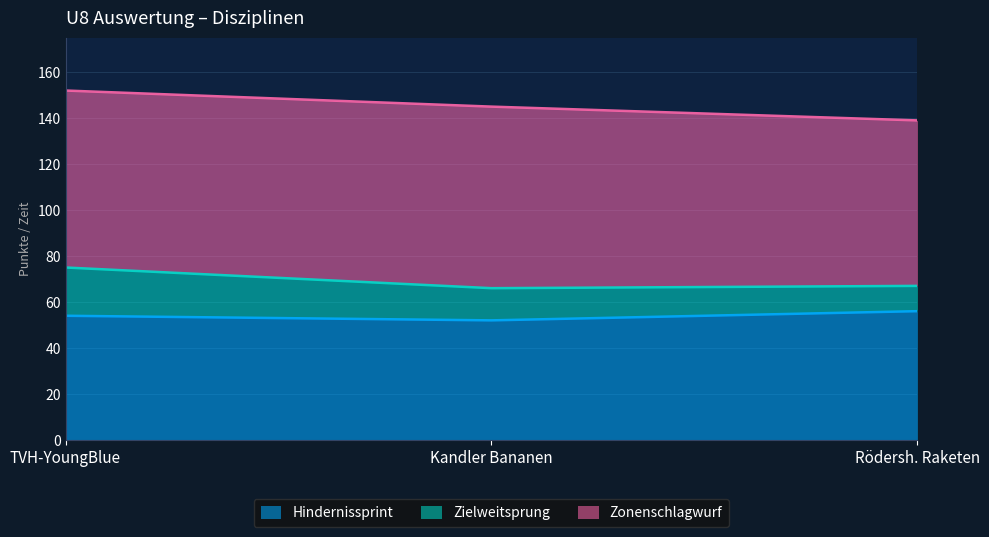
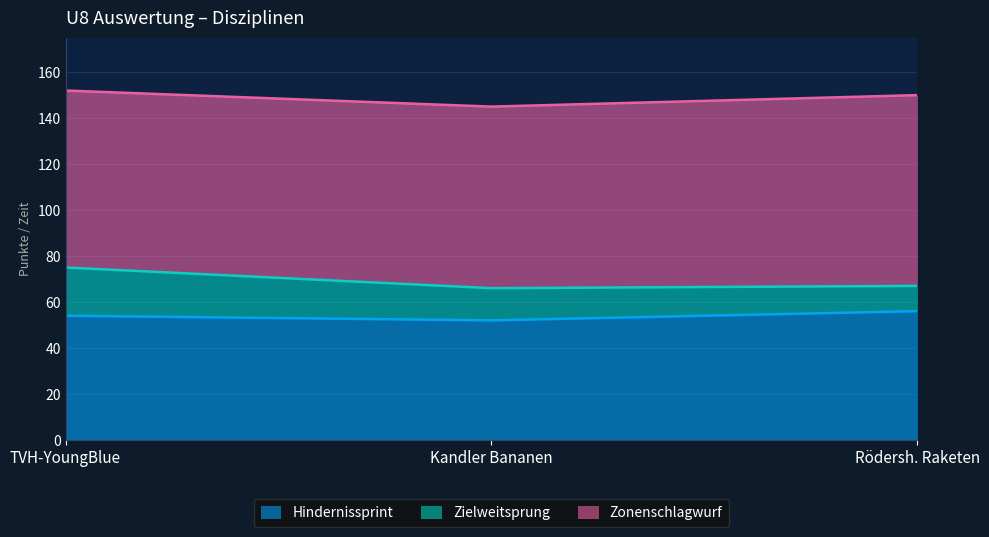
  {
    "Zonenschlagwurf": {
      "TVH-YoungBlue": 77,
      "Kandler Bananen": 79,
-     "Rödersh. Raketen": 72
+     "Rödersh. Raketen": 83
    }
  }
